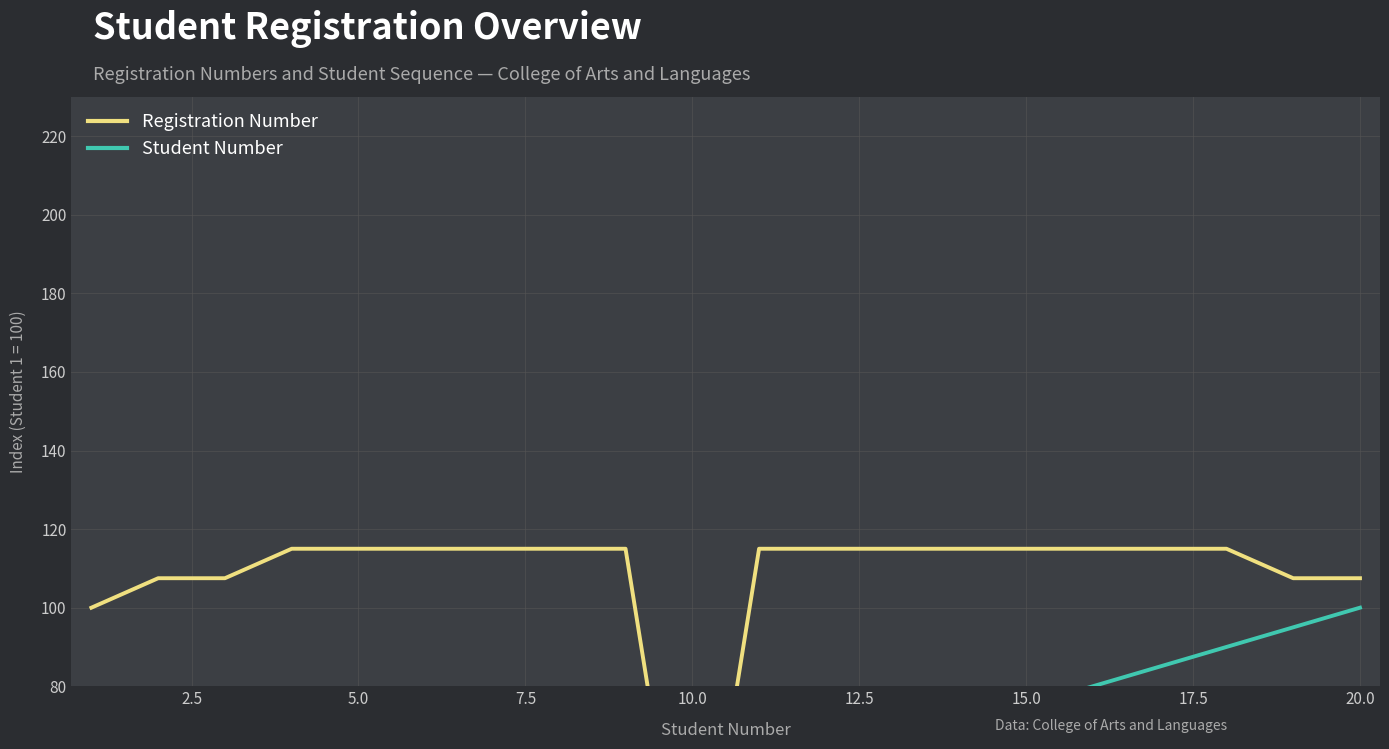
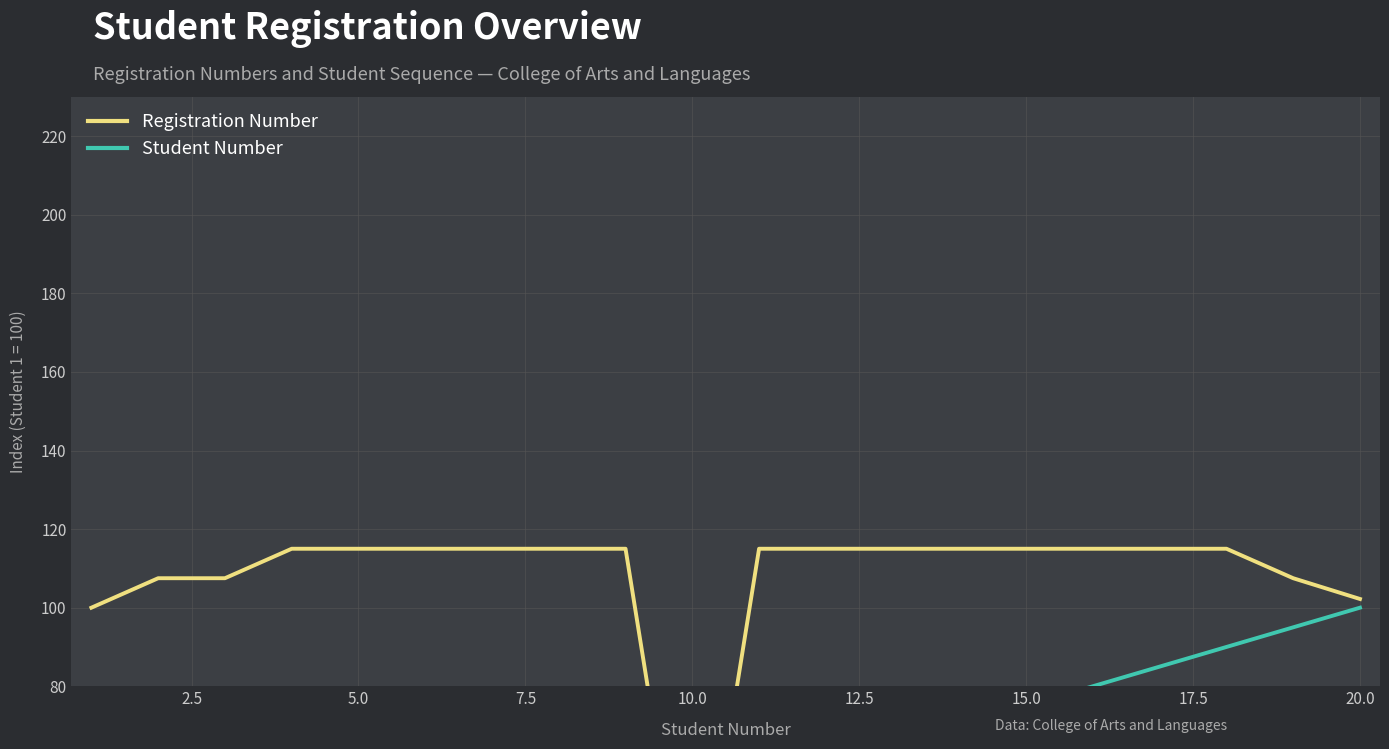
  {
    "Registration Number": {
      "5.0": 115,
      "15.0": 115,
-     "20.0": 108
+     "20.0": 102
    },
    "Student Number": {
      "20.0": 100
    }
  }
